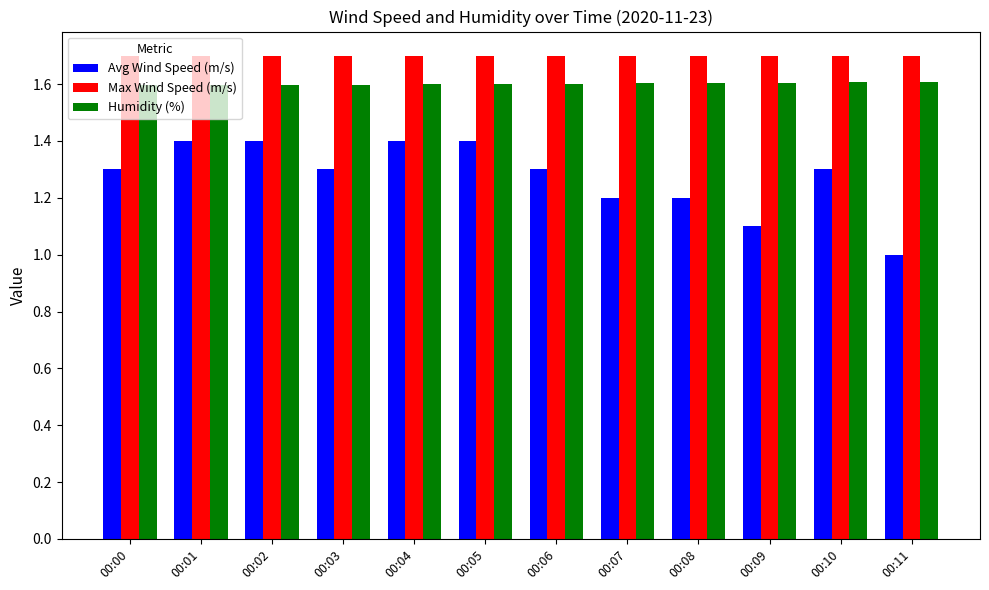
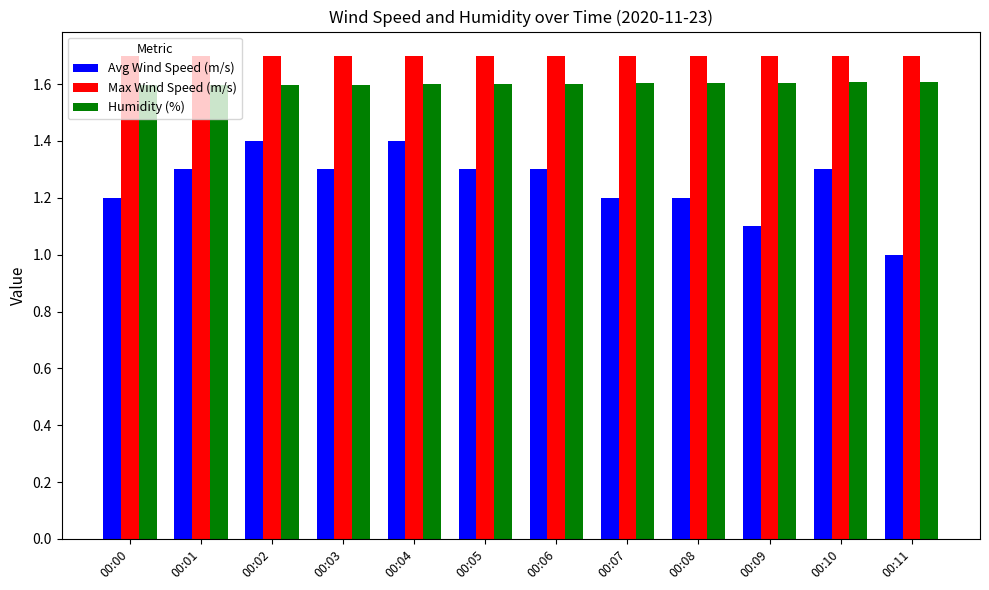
  {
    "Avg Wind Speed (m/s)": {
-     "00:00": 1.3,
-     "00:01": 1.4,
+     "00:00": 1.2,
+     "00:01": 1.3,
      "00:02": 1.4,
      "00:03": 1.3,
      "00:04": 1.4,
-     "00:05": 1.4,
+     "00:05": 1.3,
      "00:06": 1.3,
      "00:07": 1.2,
      "00:08": 1.2,
      "00:09": 1.1,
      "00:10": 1.3,
      "00:11": 1.0
    },
    "Max Wind Speed (m/s)": {
      "00:02": 1.7,
      "00:03": 1.7,
      "00:04": 1.7,
      "00:05": 1.7,
      "00:06": 1.7,
      "00:07": 1.7,
      "00:08": 1.7,
      "00:09": 1.7,
      "00:10": 1.7,
      "00:11": 1.7
    },
    "Humidity (%)": {
      "00:02": 1.6,
      "00:03": 1.6,
      "00:04": 1.6,
      "00:05": 1.6,
      "00:06": 1.6,
      "00:07": 1.6,
      "00:08": 1.6,
      "00:09": 1.6,
      "00:10": 1.6,
      "00:11": 1.6
    }
  }
